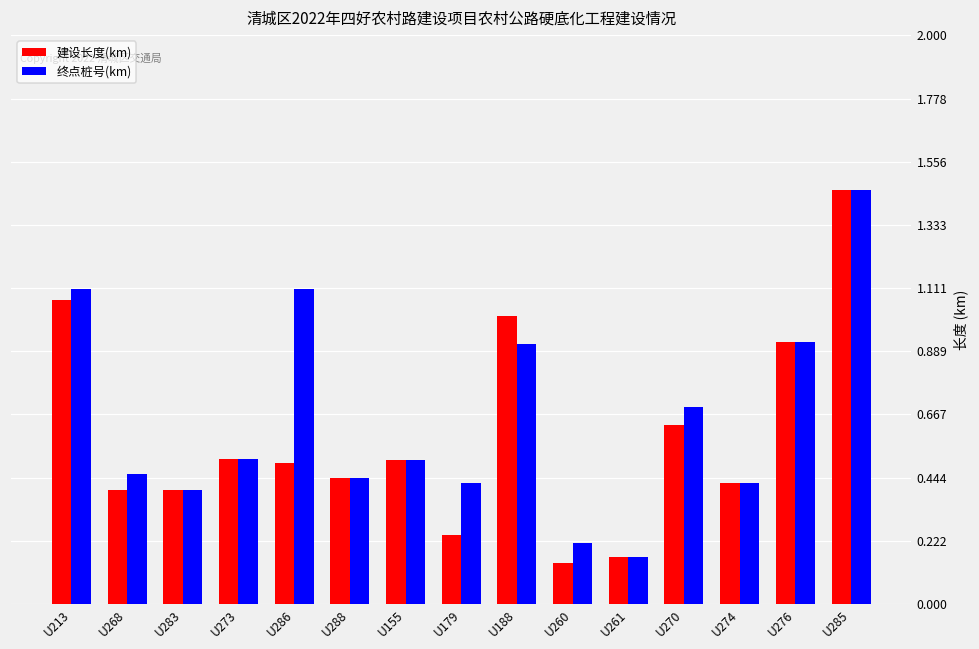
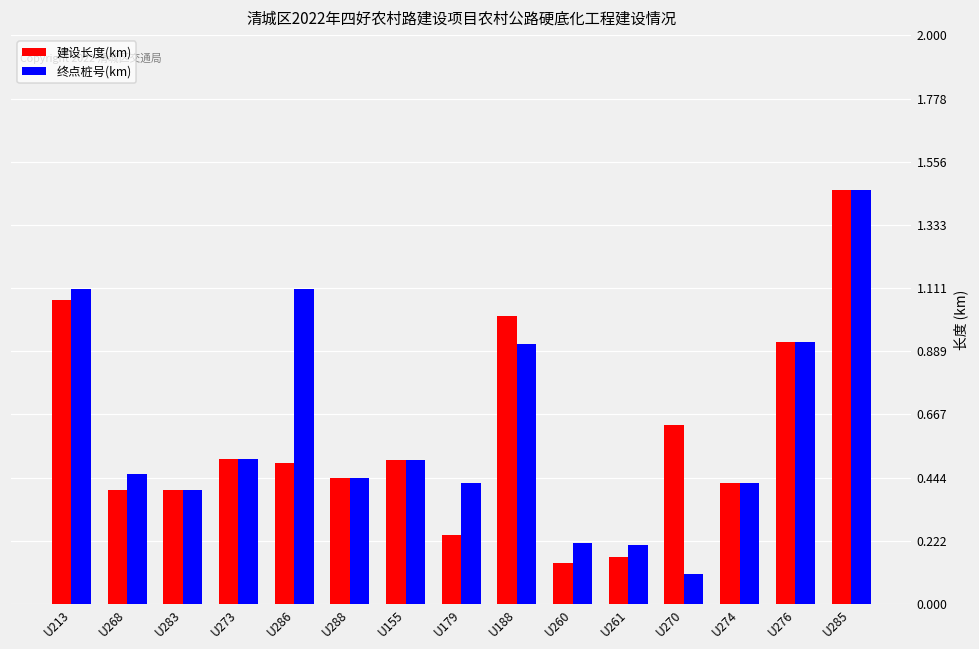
  {
    "建设长度(km)": {
      "U213": 1.07,
      "U268": 0.40,
      "U283": 0.40,
      "U273": 0.51,
      "U286": 0.50,
      "U288": 0.44,
      "U155": 0.51,
      "U179": 0.24,
      "U188": 1.01,
      "U260": 0.14,
      "U261": 0.17,
      "U270": 0.63,
      "U274": 0.43,
      "U276": 0.92,
      "U285": 1.46
    },
    "终点桩号(km)": {
      "U213": 1.11,
      "U268": 0.46,
      "U283": 0.40,
      "U273": 0.51,
      "U286": 1.11,
      "U288": 0.44,
      "U155": 0.51,
      "U179": 0.43,
      "U188": 0.92,
      "U260": 0.22,
-     "U261": 0.17,
-     "U270": 0.69,
+     "U261": 0.21,
+     "U270": 0.11,
      "U274": 0.43,
      "U276": 0.92,
      "U285": 1.46
    }
  }
